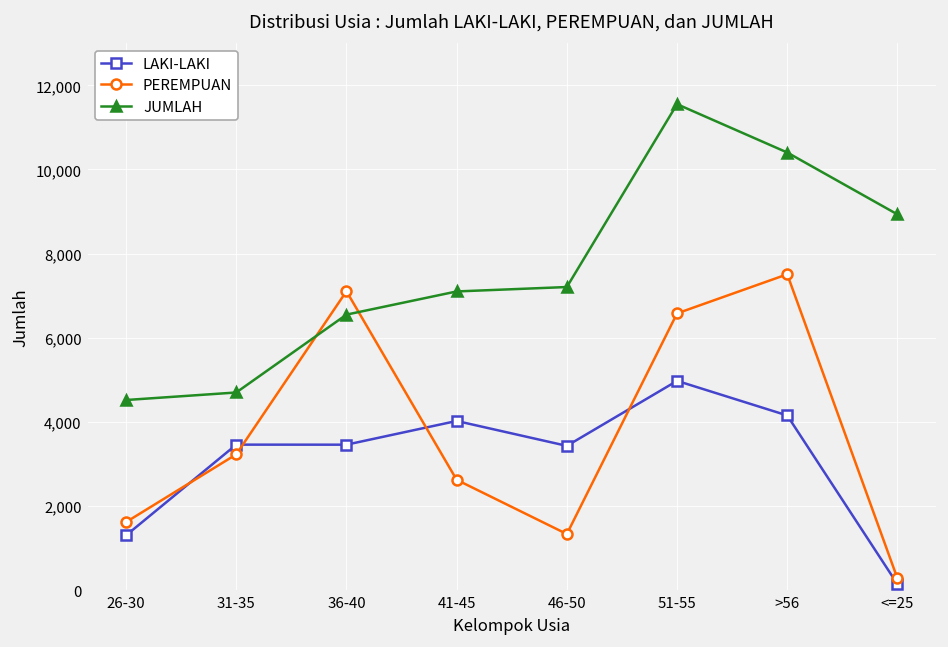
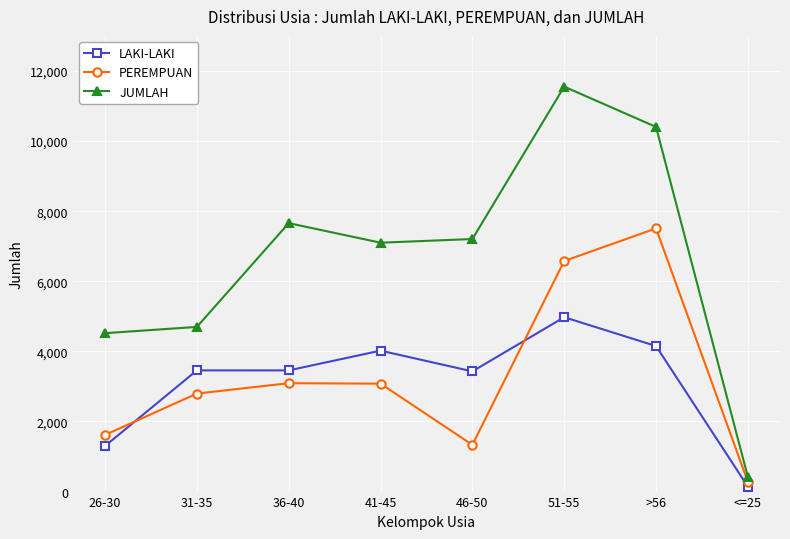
  {
    "LAKI-LAKI": {
      "26-30": "1,300",
      "31-35": "3,500",
      "36-40": "3,500",
      "41-45": "4,000",
      "46-50": "3,400",
      "51-55": "5,000",
      ">56": "4,200",
      "<=25": "100"
    },
    "PEREMPUAN": {
      "26-30": "1,600",
-     "31-35": "3,200",
-     "36-40": "7,100",
-     "41-45": "2,600",
+     "31-35": "2,800",
+     "36-40": "3,100",
+     "41-45": "3,100",
      "46-50": "1,300",
      "51-55": "6,600",
      ">56": "7,500",
      "<=25": "300"
    },
    "JUMLAH": {
      "26-30": "4,500",
      "31-35": "4,700",
-     "36-40": "6,500",
+     "36-40": "7,700",
      "41-45": "7,100",
      "46-50": "7,200",
      "51-55": "11,600",
      ">56": "10,400",
-     "<=25": "8,900"
+     "<=25": "400"
    }
  }
